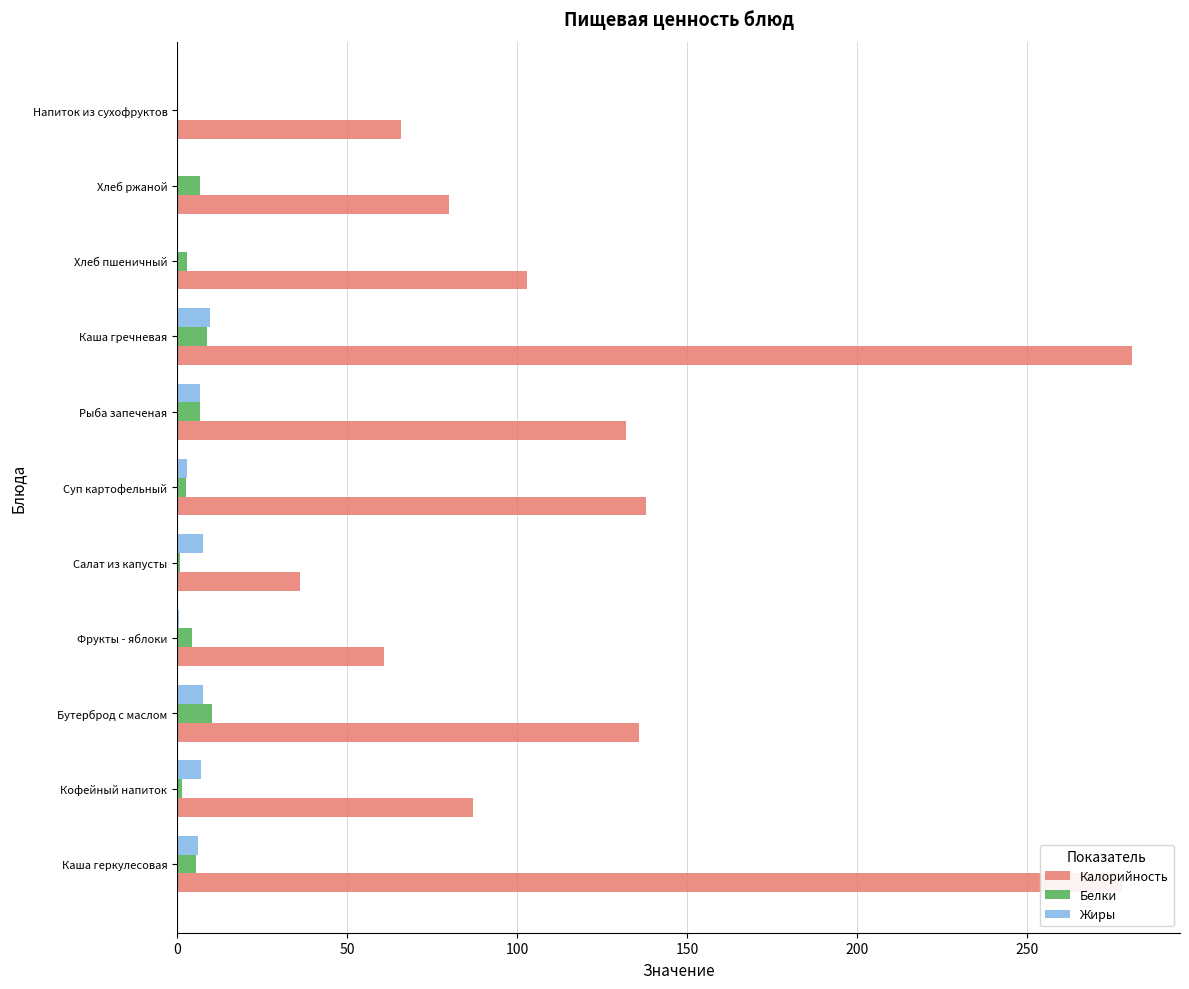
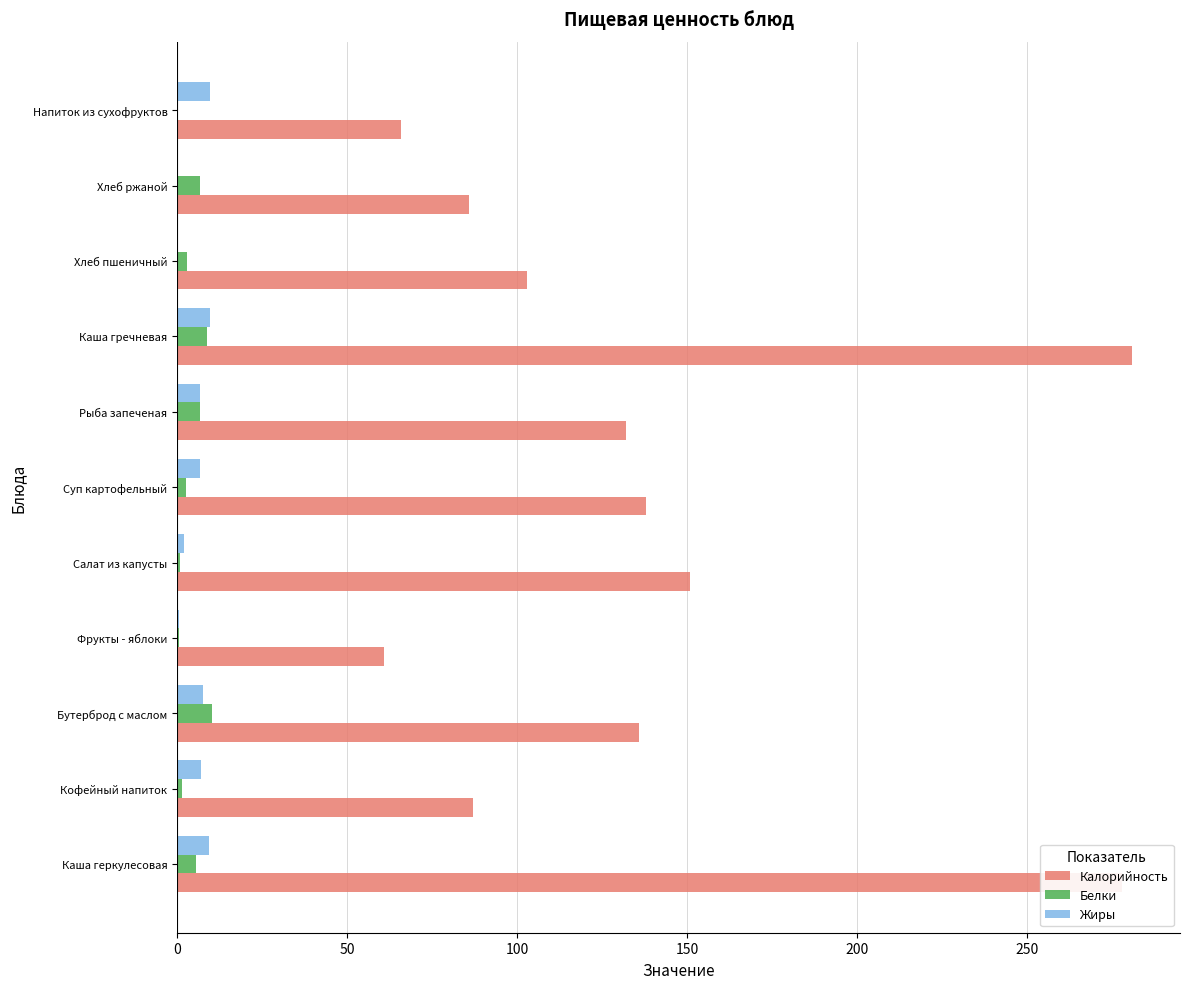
  {
    "Калорийность": {
      "Напиток из сухофруктов": 66,
-     "Хлеб ржаной": 80,
+     "Хлеб ржаной": 86,
      "Хлеб пшеничный": 103,
      "Каша гречневая": 281,
      "Рыба запеченая": 132,
      "Суп картофельный": 138,
-     "Салат из капусты": 36,
+     "Салат из капусты": 151,
      "Фрукты - яблоки": 61,
      "Бутерброд с маслом": 136,
      "Кофейный напиток": 87
    },
    "Белки": {
      "Хлеб ржаной": 7,
      "Хлеб пшеничный": 3,
      "Каша гречневая": 9,
      "Рыба запеченая": 7,
      "Суп картофельный": 3,
      "Салат из капусты": 1,
-     "Фрукты - яблоки": 4,
+     "Фрукты - яблоки": 1,
      "Бутерброд с маслом": 10,
      "Кофейный напиток": 1,
      "Каша геркулесовая": 5
    },
    "Жиры": {
-     "Напиток из сухофруктов": 0,
+     "Напиток из сухофруктов": 10,
      "Каша гречневая": 10,
      "Рыба запеченая": 7,
-     "Суп картофельный": 3,
-     "Салат из капусты": 8,
+     "Суп картофельный": 7,
+     "Салат из капусты": 2,
      "Бутерброд с маслом": 7,
      "Кофейный напиток": 7,
-     "Каша геркулесовая": 6
+     "Каша геркулесовая": 9
    }
  }
